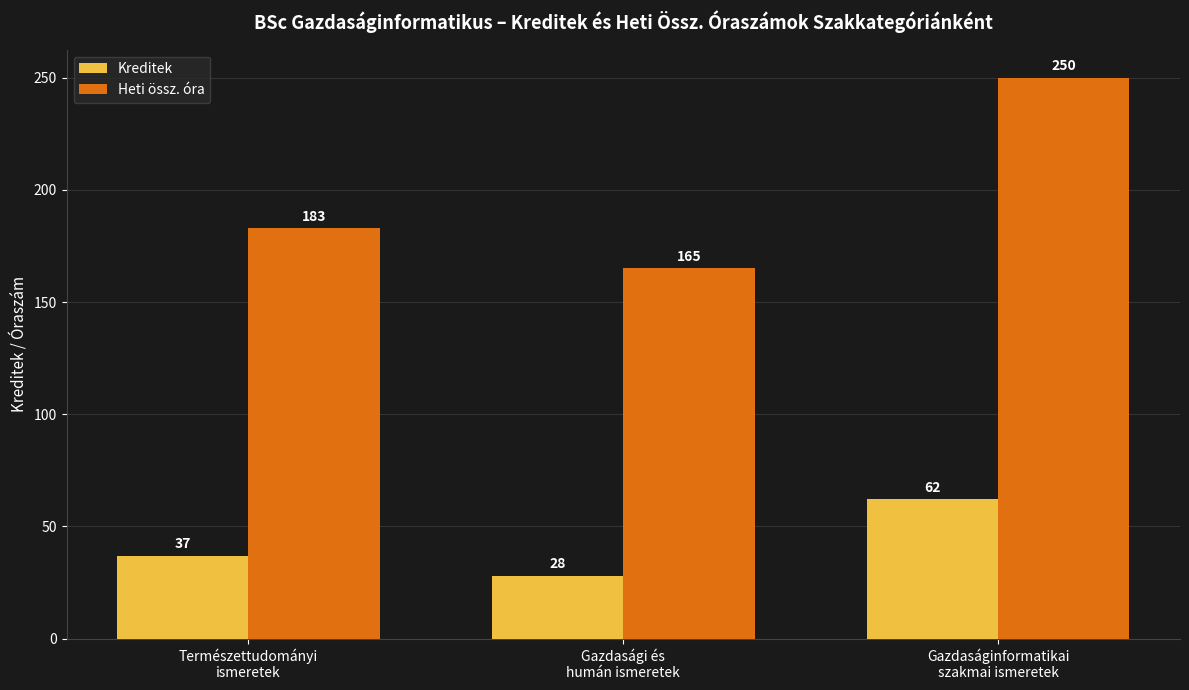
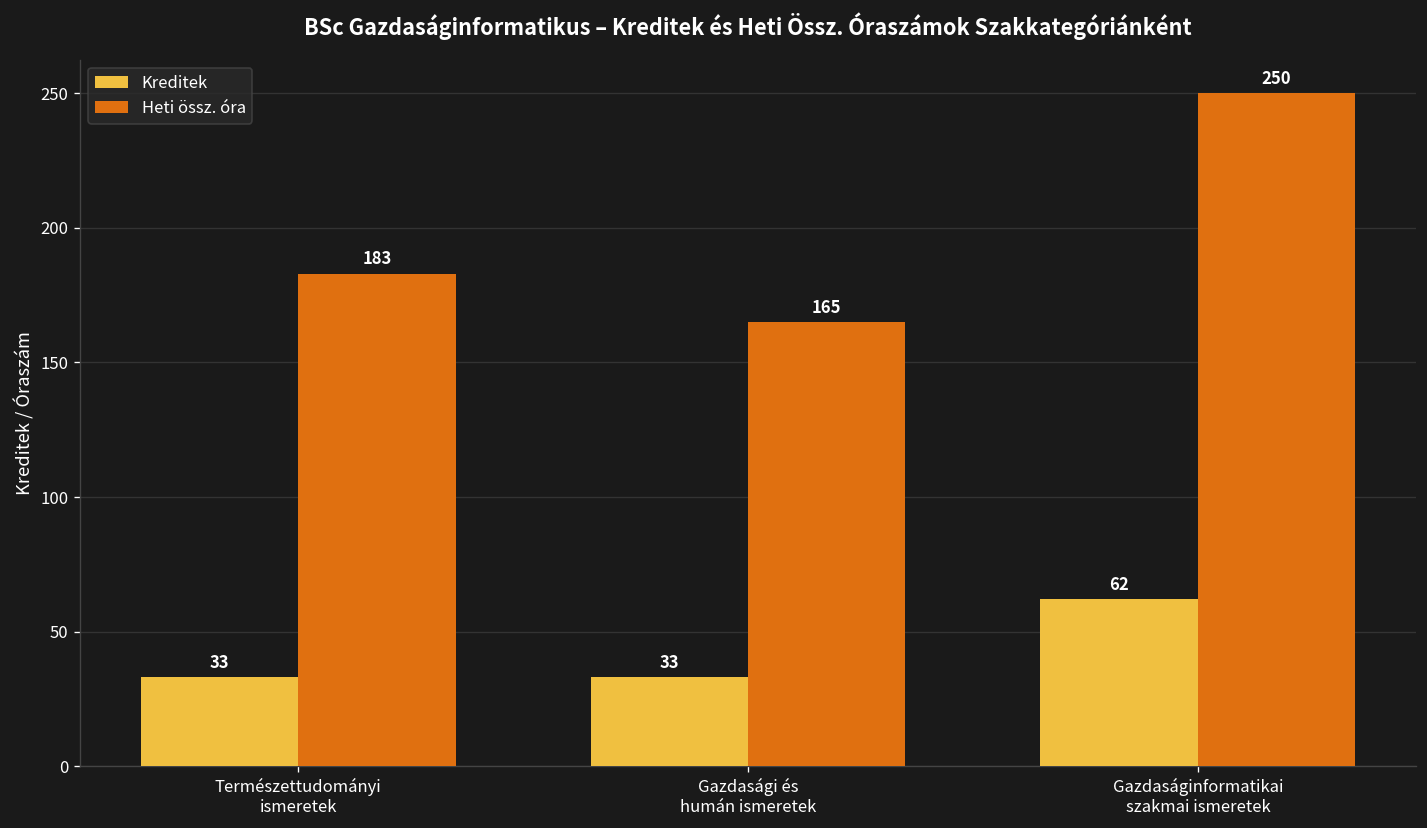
  {
    "Kreditek": {
-     "Természettudományi ismeretek": 37,
-     "Gazdasági és humán ismeretek": 28,
+     "Természettudományi ismeretek": 33,
+     "Gazdasági és humán ismeretek": 33,
      "Gazdaságinformatikai szakmai ismeretek": 62
    },
    "Heti össz. óra": {
      "Természettudományi ismeretek": 183,
      "Gazdasági és humán ismeretek": 165,
      "Gazdaságinformatikai szakmai ismeretek": 250
    }
  }
